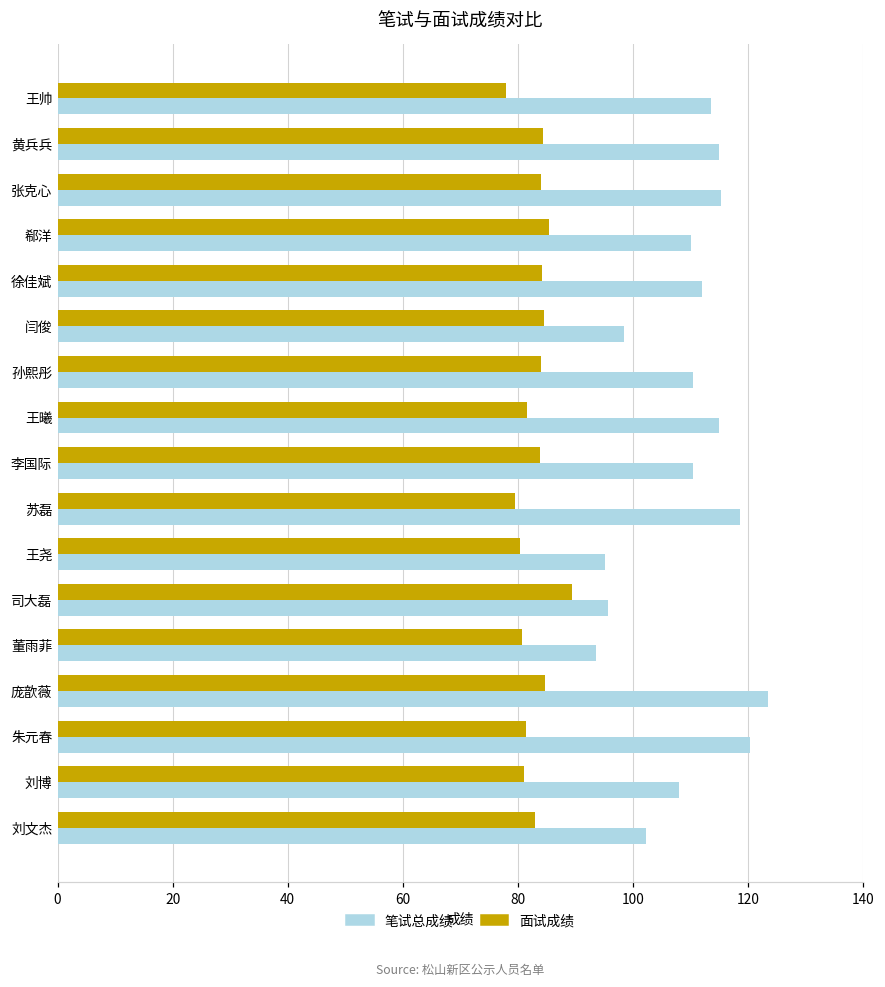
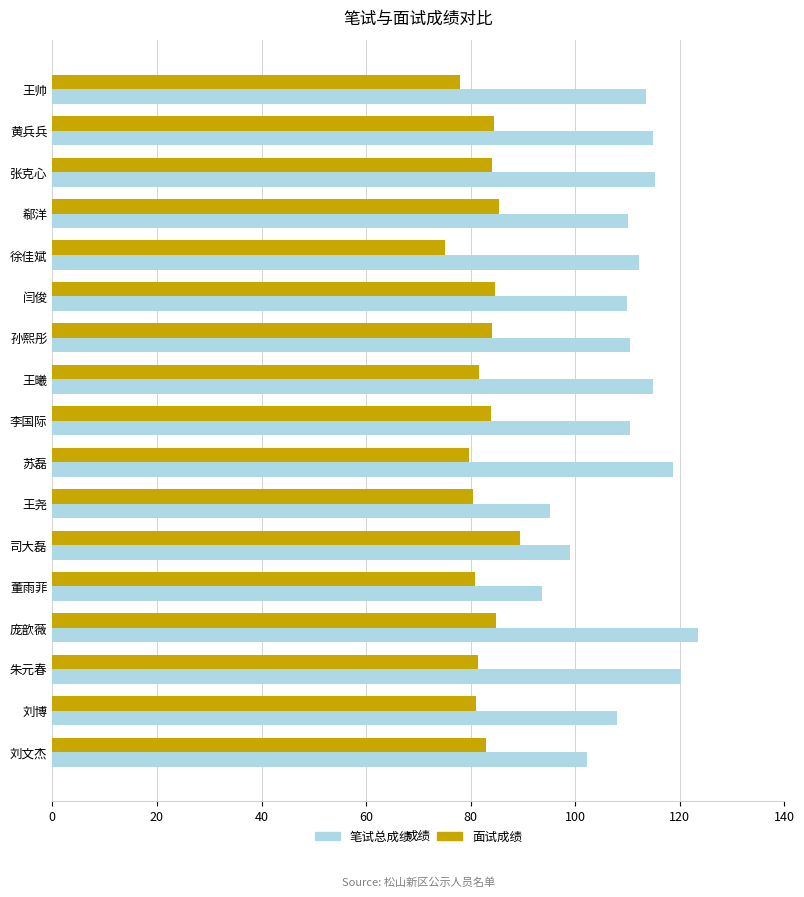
  {
    "笔试总成绩": {
      "王帅": 114,
      "黄兵兵": 115,
      "张克心": 115,
      "郗洋": 110,
      "徐佳斌": 112,
-     "闫俊": 99,
+     "闫俊": 110,
      "孙熙彤": 111,
      "王曦": 115,
      "李国际": 110,
      "苏磊": 119,
      "王尧": 95,
-     "司大磊": 96,
+     "司大磊": 99,
      "董雨菲": 94,
      "庞歆薇": 124,
      "朱元春": 120,
      "刘博": 108,
      "刘文杰": 102
    },
    "面试成绩": {
      "王帅": 78,
      "黄兵兵": 84,
      "张克心": 84,
      "郗洋": 85,
-     "徐佳斌": 84,
+     "徐佳斌": 75,
      "闫俊": 85,
      "孙熙彤": 84,
      "王曦": 82,
      "李国际": 84,
      "苏磊": 80,
      "王尧": 80,
      "司大磊": 89,
      "董雨菲": 81,
      "庞歆薇": 85,
      "朱元春": 81,
      "刘博": 81,
      "刘文杰": 83
    }
  }
